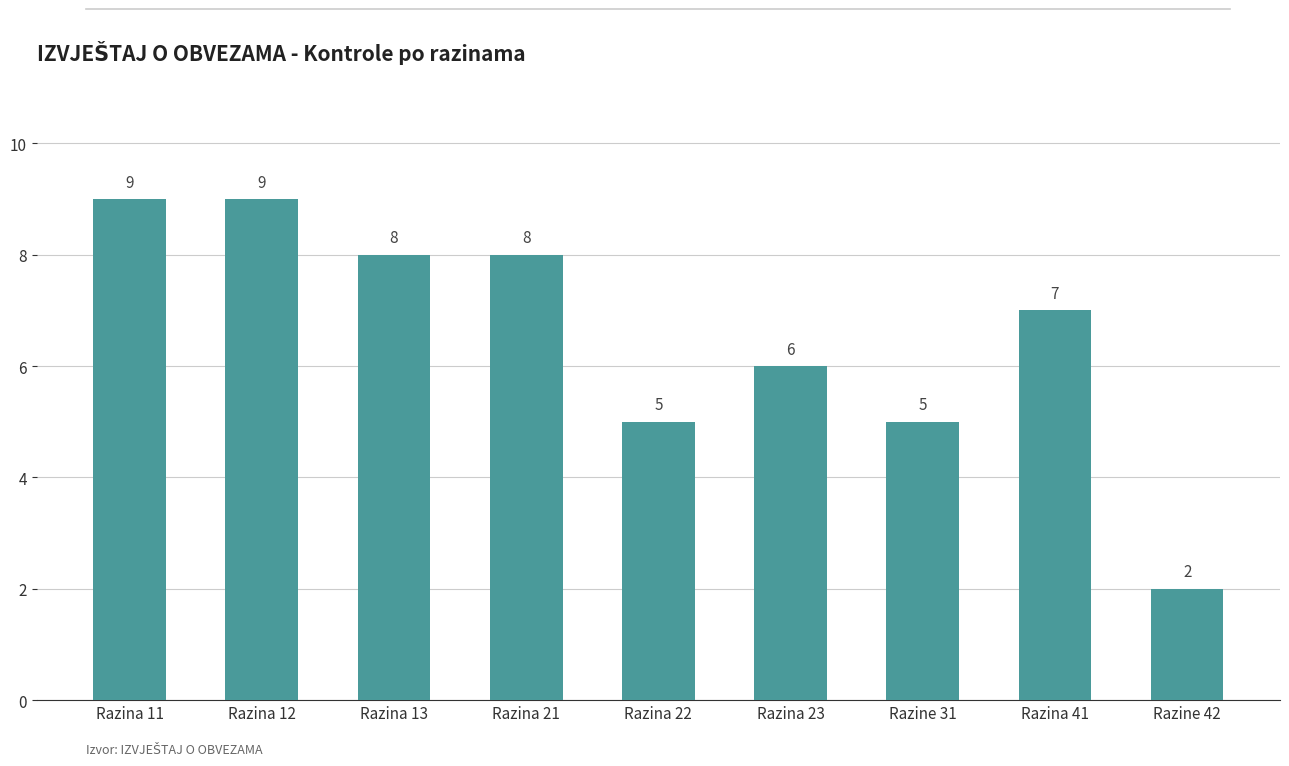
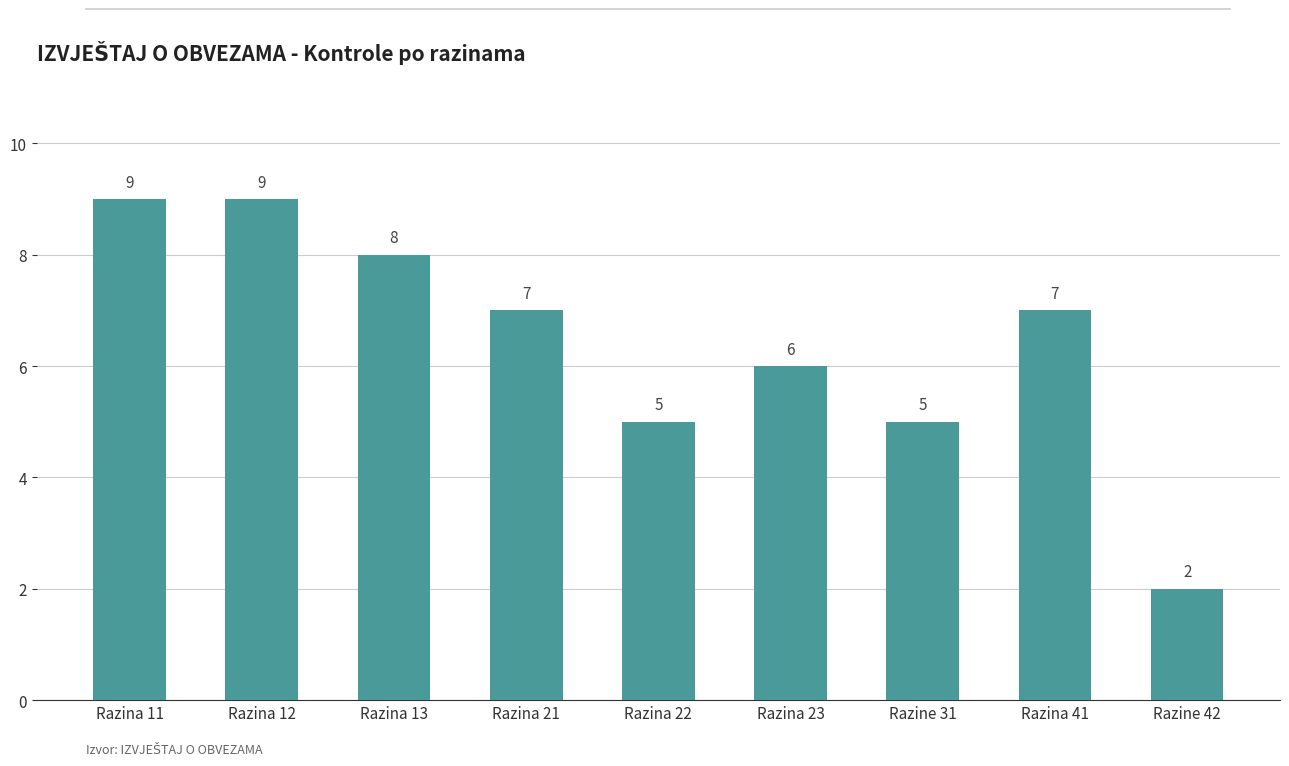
  {
    "Razina 11": 9,
    "Razina 12": 9,
    "Razina 13": 8,
-   "Razina 21": 8,
+   "Razina 21": 7,
    "Razina 22": 5,
    "Razina 23": 6,
    "Razine 31": 5,
    "Razina 41": 7,
    "Razine 42": 2
  }
